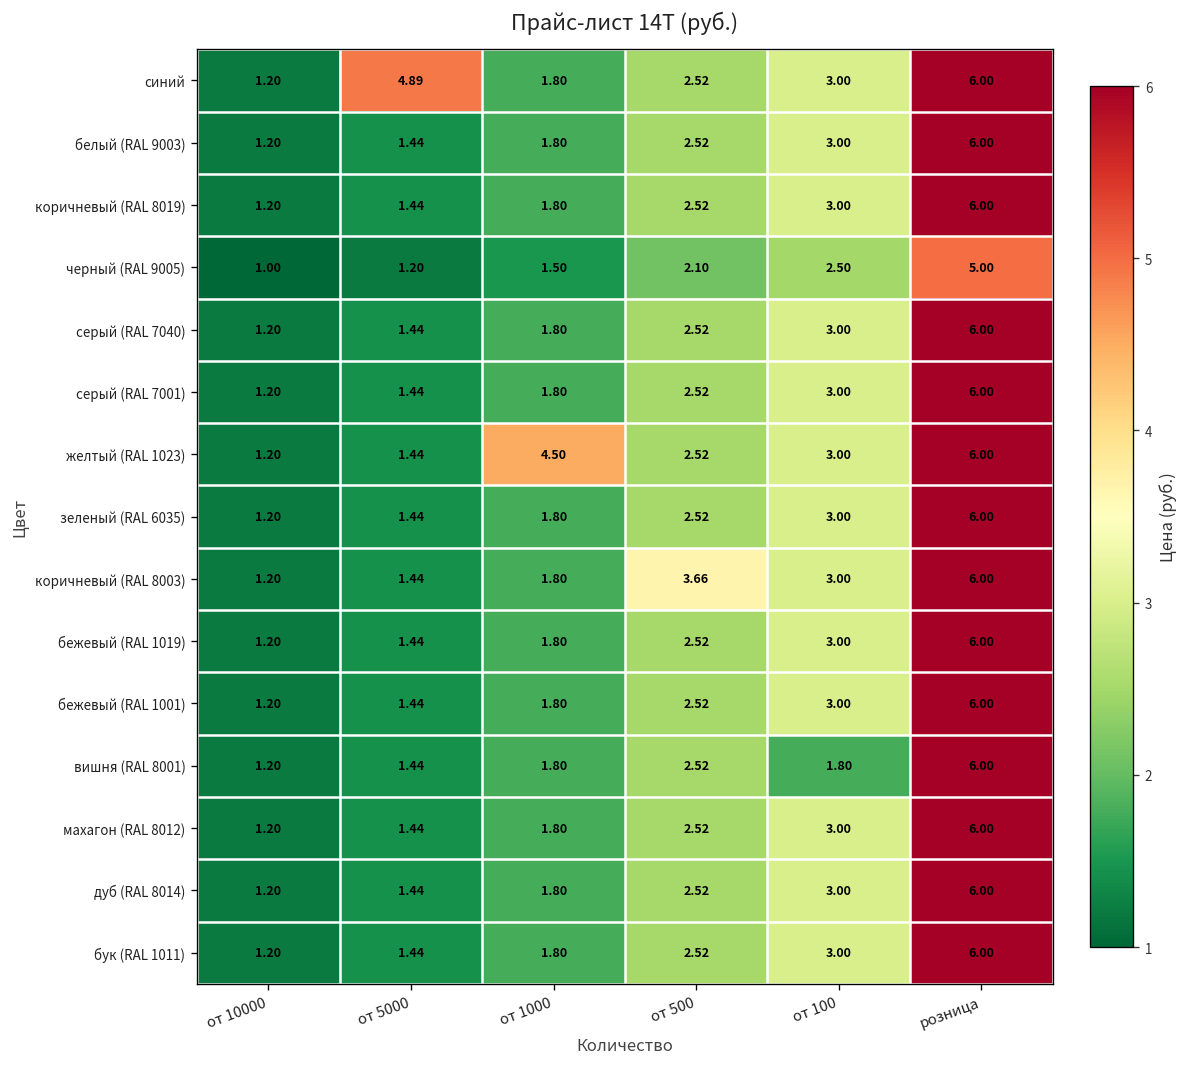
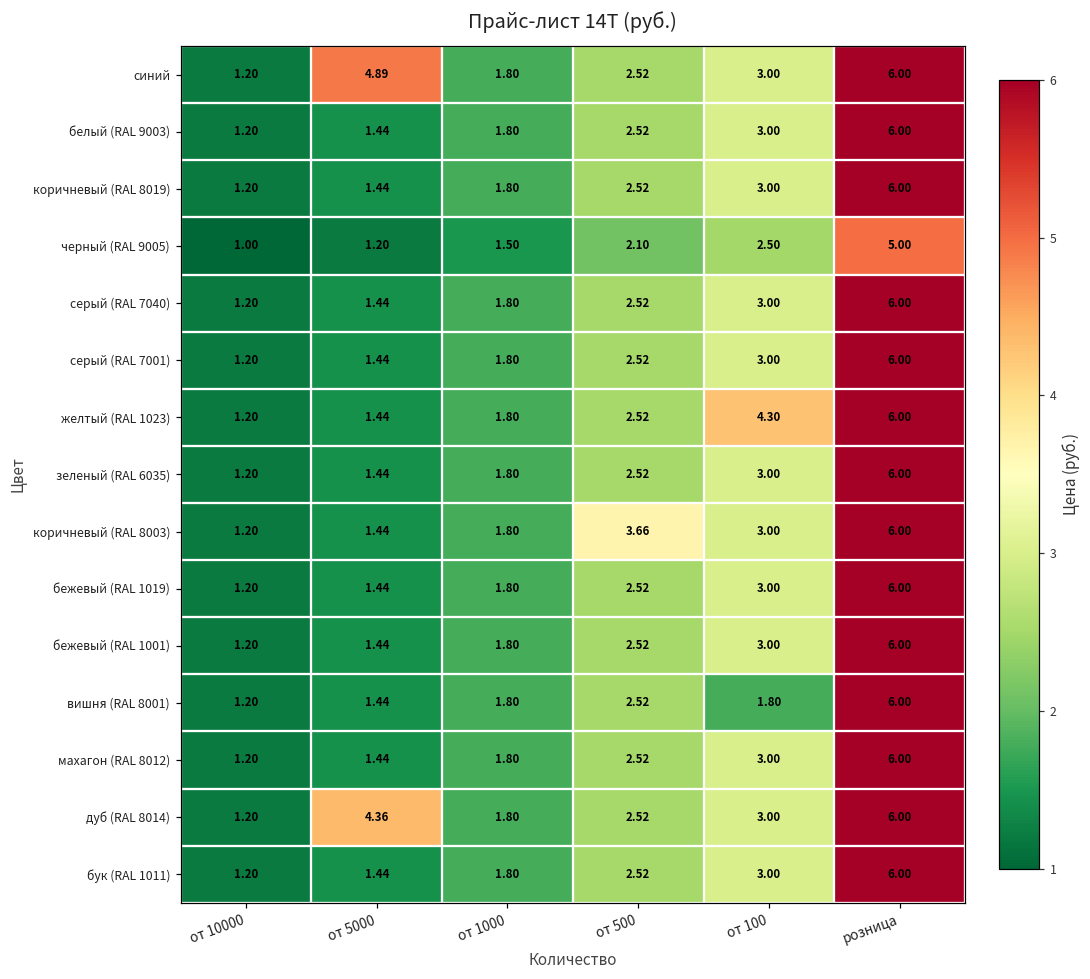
  {
    "синий": {
      "от 10000": 1.20,
      "от 5000": 4.89,
      "от 1000": 1.80,
      "от 500": 2.52,
      "от 100": 3.00,
      "розница": 6.00
    },
    "белый (RAL 9003)": {
      "от 10000": 1.20,
      "от 5000": 1.44,
      "от 1000": 1.80,
      "от 500": 2.52,
      "от 100": 3.00,
      "розница": 6.00
    },
    "коричневый (RAL 8019)": {
      "от 10000": 1.20,
      "от 5000": 1.44,
      "от 1000": 1.80,
      "от 500": 2.52,
      "от 100": 3.00,
      "розница": 6.00
    },
    "черный (RAL 9005)": {
      "от 10000": 1.00,
      "от 5000": 1.20,
      "от 1000": 1.50,
      "от 500": 2.10,
      "от 100": 2.50,
      "розница": 5.00
    },
    "серый (RAL 7040)": {
      "от 10000": 1.20,
      "от 5000": 1.44,
      "от 1000": 1.80,
      "от 500": 2.52,
      "от 100": 3.00,
      "розница": 6.00
    },
    "серый (RAL 7001)": {
      "от 10000": 1.20,
      "от 5000": 1.44,
      "от 1000": 1.80,
      "от 500": 2.52,
      "от 100": 3.00,
      "розница": 6.00
    },
    "желтый (RAL 1023)": {
      "от 10000": 1.20,
      "от 5000": 1.44,
-     "от 1000": 4.50,
+     "от 1000": 1.80,
      "от 500": 2.52,
-     "от 100": 3.00,
+     "от 100": 4.30,
      "розница": 6.00
    },
    "зеленый (RAL 6035)": {
      "от 10000": 1.20,
      "от 5000": 1.44,
      "от 1000": 1.80,
      "от 500": 2.52,
      "от 100": 3.00,
      "розница": 6.00
    },
    "коричневый (RAL 8003)": {
      "от 10000": 1.20,
      "от 5000": 1.44,
      "от 1000": 1.80,
      "от 500": 3.66,
      "от 100": 3.00,
      "розница": 6.00
    },
    "бежевый (RAL 1019)": {
      "от 10000": 1.20,
      "от 5000": 1.44,
      "от 1000": 1.80,
      "от 500": 2.52,
      "от 100": 3.00,
      "розница": 6.00
    },
    "бежевый (RAL 1001)": {
      "от 10000": 1.20,
      "от 5000": 1.44,
      "от 1000": 1.80,
      "от 500": 2.52,
      "от 100": 3.00,
      "розница": 6.00
    },
    "вишня (RAL 8001)": {
      "от 10000": 1.20,
      "от 5000": 1.44,
      "от 1000": 1.80,
      "от 500": 2.52,
      "от 100": 1.80,
      "розница": 6.00
    },
    "махагон (RAL 8012)": {
      "от 10000": 1.20,
      "от 5000": 1.44,
      "от 1000": 1.80,
      "от 500": 2.52,
      "от 100": 3.00,
      "розница": 6.00
    },
    "дуб (RAL 8014)": {
      "от 10000": 1.20,
-     "от 5000": 1.44,
+     "от 5000": 4.36,
      "от 1000": 1.80,
      "от 500": 2.52,
      "от 100": 3.00,
      "розница": 6.00
    },
    "бук (RAL 1011)": {
      "от 10000": 1.20,
      "от 5000": 1.44,
      "от 1000": 1.80,
      "от 500": 2.52,
      "от 100": 3.00,
      "розница": 6.00
    }
  }
